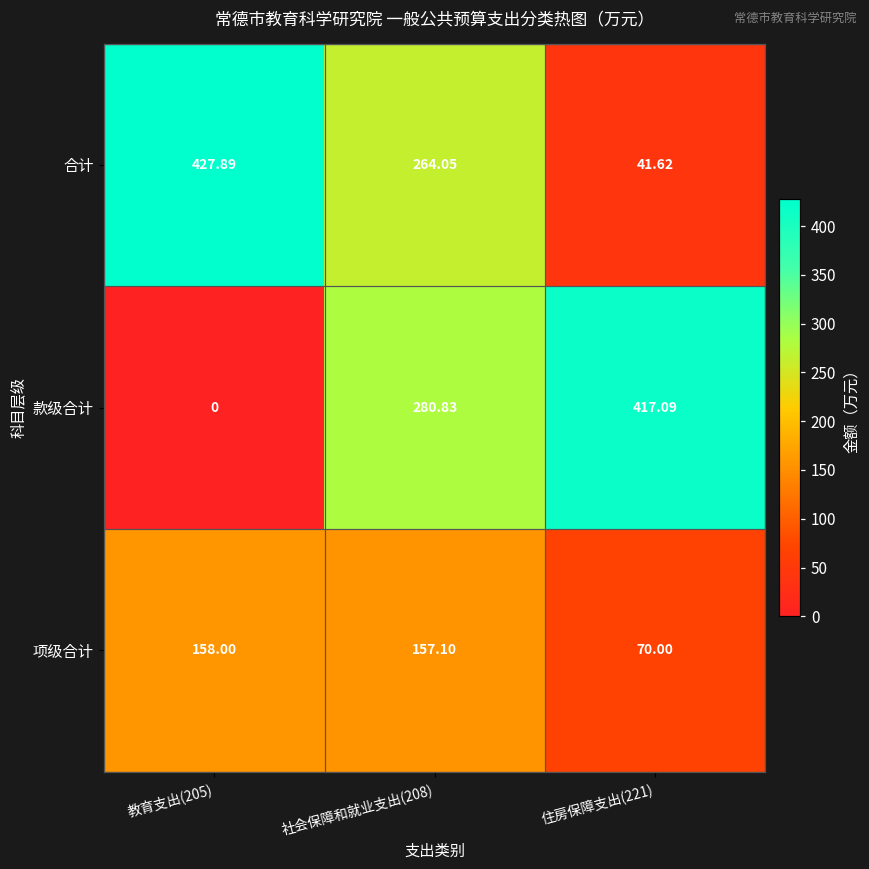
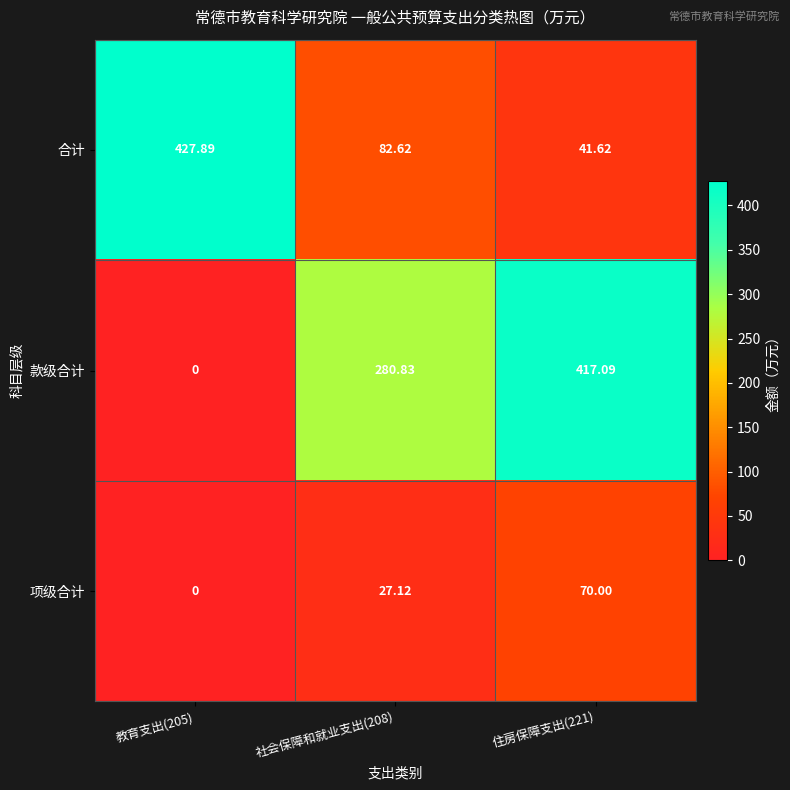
  {
    "合计": {
      "教育支出(205)": 427.89,
-     "社会保障和就业支出(208)": 264.05,
+     "社会保障和就业支出(208)": 82.62,
      "住房保障支出(221)": 41.62
    },
    "款级合计": {
      "教育支出(205)": 0,
      "社会保障和就业支出(208)": 280.83,
      "住房保障支出(221)": 417.09
    },
    "项级合计": {
-     "教育支出(205)": 158.00,
-     "社会保障和就业支出(208)": 157.10,
+     "教育支出(205)": 0,
+     "社会保障和就业支出(208)": 27.12,
      "住房保障支出(221)": 70.00
    }
  }
